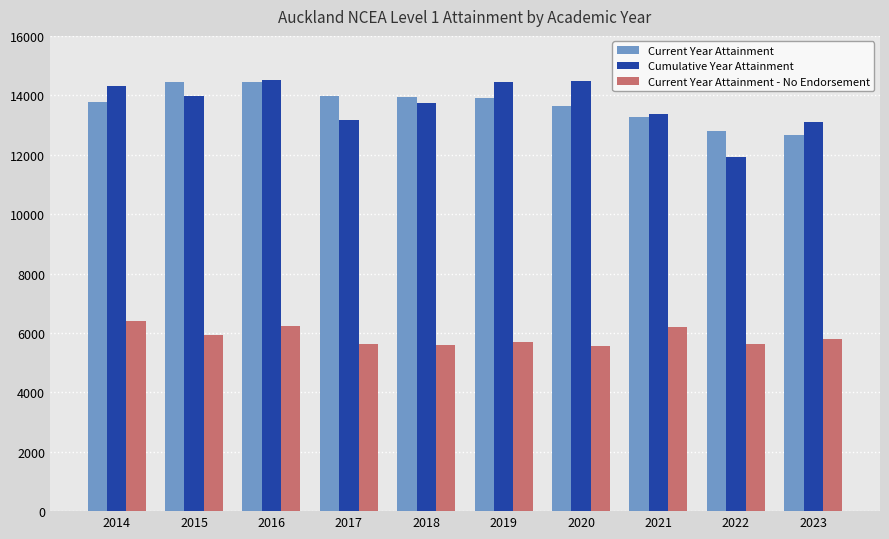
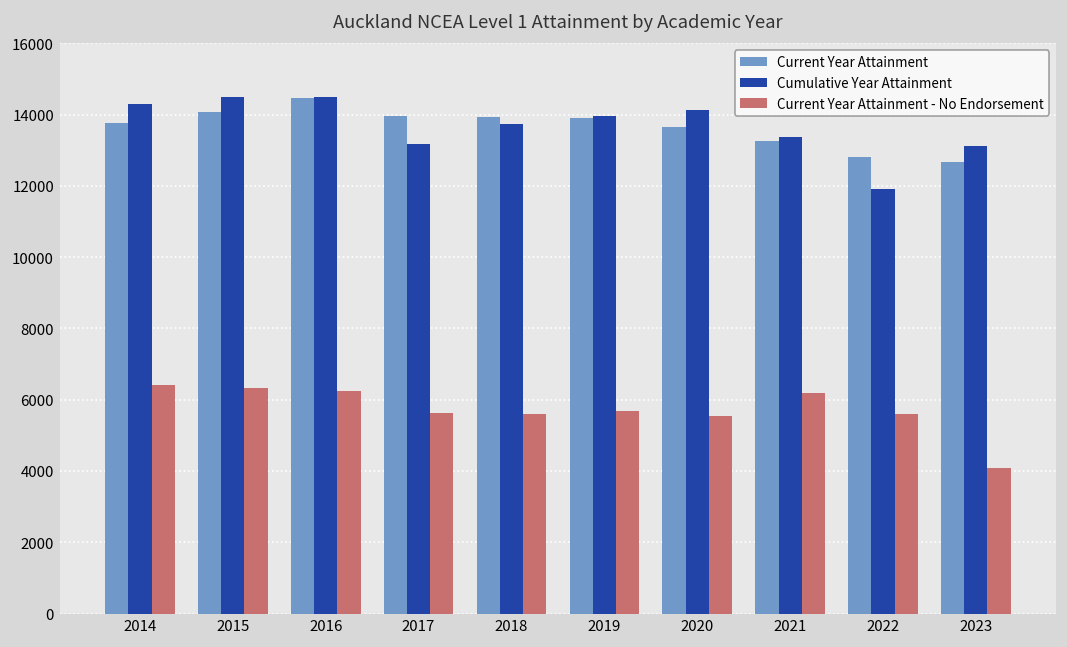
  {
    "Current Year Attainment": {
      "2014": 13800,
-     "2015": 14400,
+     "2015": 14100,
      "2016": 14500,
      "2017": 14000,
      "2018": 13900,
      "2019": 13900,
      "2020": 13600,
      "2021": 13300,
      "2022": 12800,
      "2023": 12700
    },
    "Cumulative Year Attainment": {
      "2014": 14300,
-     "2015": 14000,
+     "2015": 14500,
      "2016": 14500,
      "2017": 13200,
      "2018": 13700,
-     "2019": 14400,
-     "2020": 14500,
+     "2019": 14000,
+     "2020": 14100,
      "2021": 13400,
      "2022": 11900,
      "2023": 13100
    },
    "Current Year Attainment - No Endorsement": {
      "2014": 6400,
-     "2015": 5900,
+     "2015": 6300,
      "2016": 6200,
      "2017": 5600,
      "2018": 5600,
      "2019": 5700,
      "2020": 5500,
      "2021": 6200,
      "2022": 5600,
-     "2023": 5800
+     "2023": 4100
    }
  }
